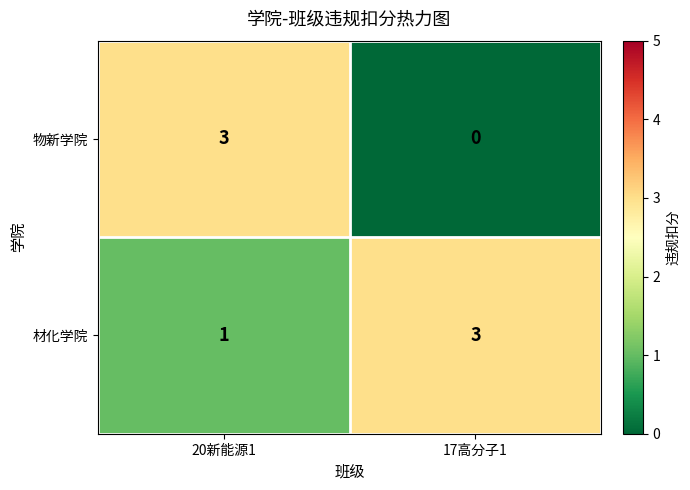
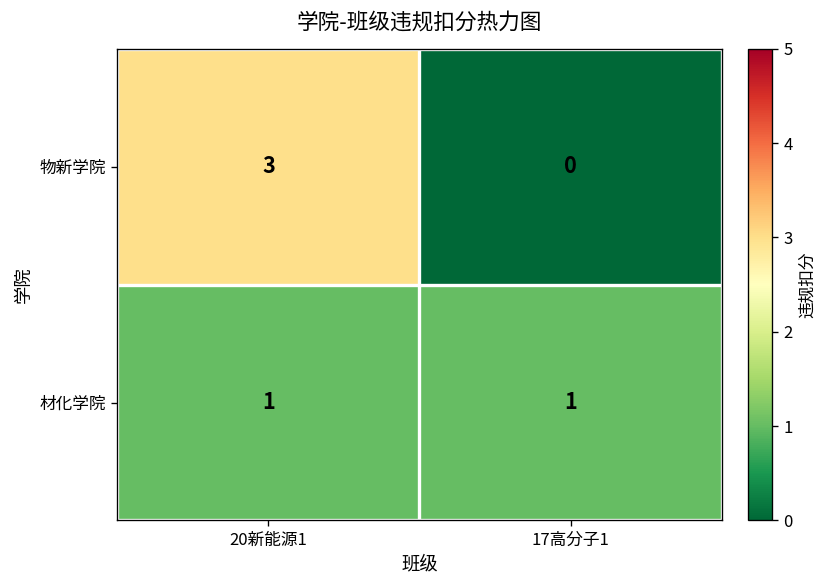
  {
    "物新学院": {
      "20新能源1": 3,
      "17高分子1": 0
    },
    "材化学院": {
      "20新能源1": 1,
-     "17高分子1": 3
+     "17高分子1": 1
    }
  }
